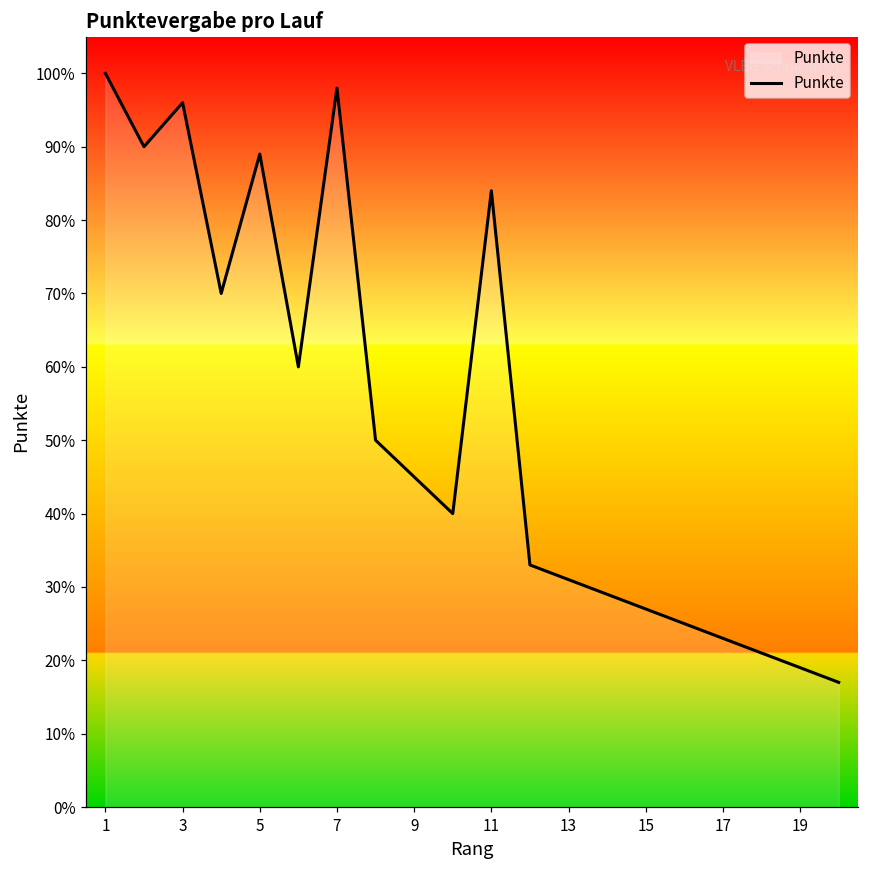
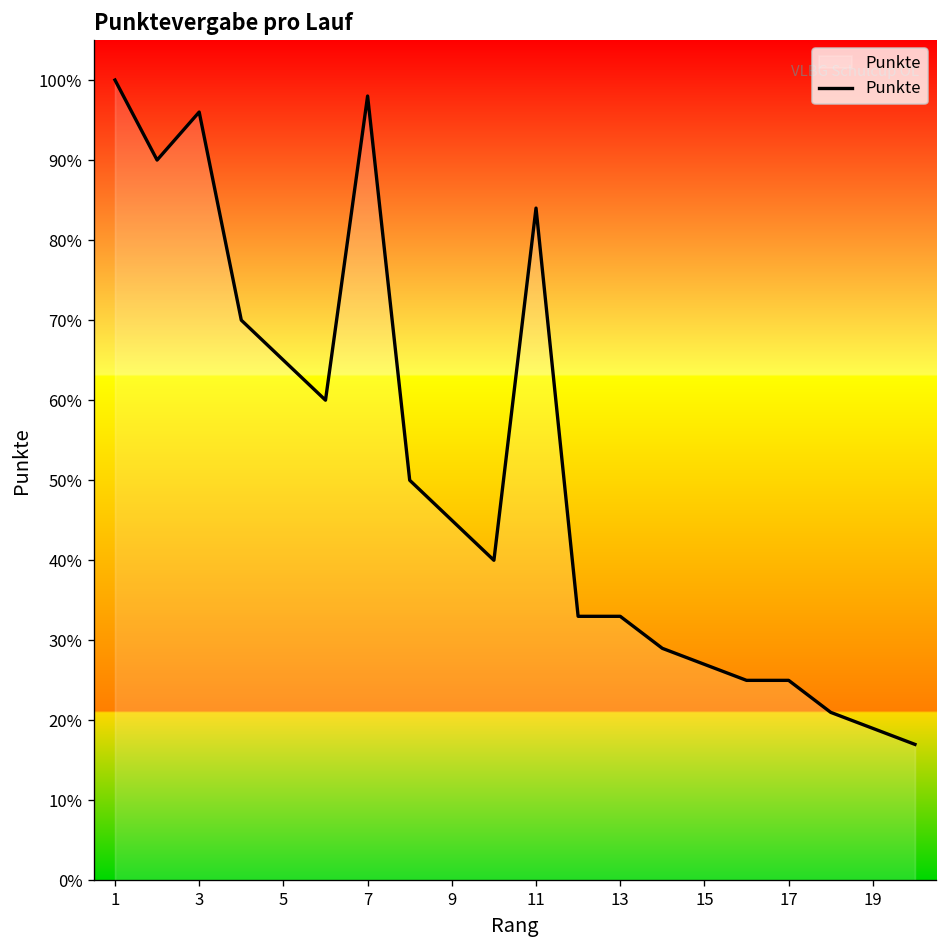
  {
    "1": "100%",
    "3": "96%",
-   "5": "89%",
+   "5": "65%",
    "7": "98%",
    "9": "45%",
    "11": "84%",
-   "13": "31%",
+   "13": "33%",
    "15": "27%",
-   "17": "23%",
+   "17": "25%",
    "19": "19%"
  }
